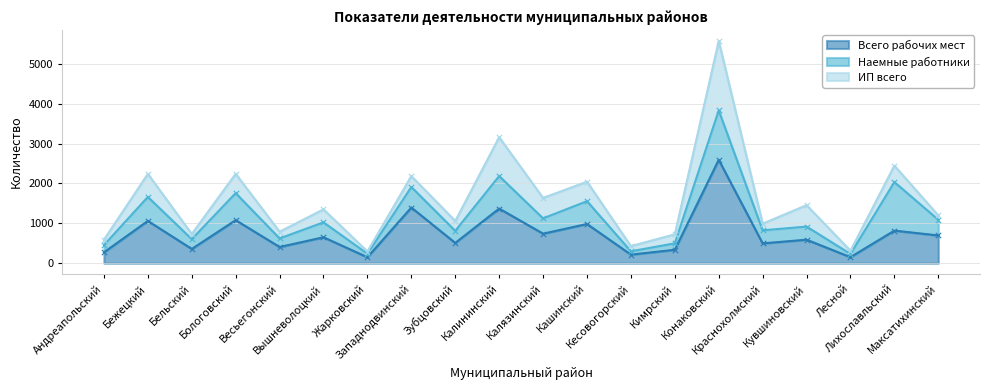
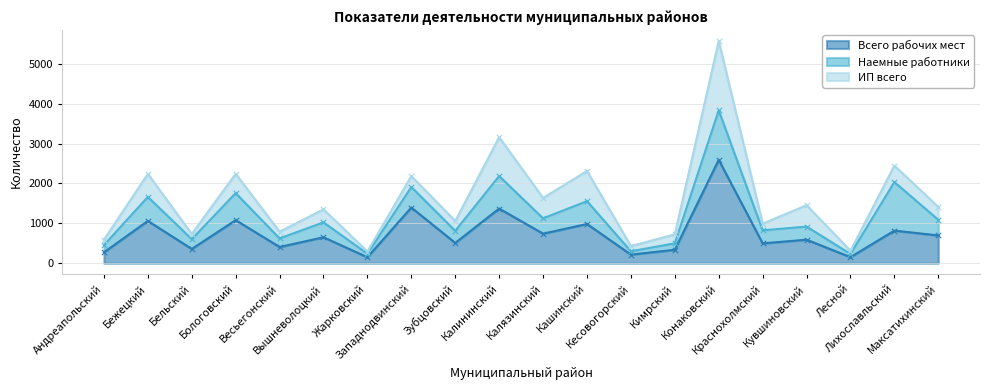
  {
    "Всего рабочих мест": {
      "Андреапольский": 300,
      "Бежецкий": 1100,
      "Бельский": 400,
      "Бологовский": 1100,
      "Весьегонский": 400,
      "Вышневолоцкий": 700,
      "Жарковский": 200,
      "Западнодвинский": 1400,
      "Зубцовский": 500,
      "Калининский": 1400,
      "Калязинский": 700,
      "Кашинский": 1000,
      "Кесовогорский": 200,
      "Кимрский": 300,
      "Конаковский": 2600,
      "Краснохолмский": 500,
      "Кувшиновский": 600,
      "Лесной": 200,
      "Лихославльский": 800,
      "Максатихинский": 700
    },
    "Наемные работники": {
      "Андреапольский": 200,
      "Бежецкий": 600,
      "Бельский": 200,
      "Бологовский": 700,
      "Весьегонский": 200,
      "Вышневолоцкий": 400,
      "Западнодвинский": 500,
      "Зубцовский": 300,
      "Калининский": 800,
      "Калязинский": 400,
      "Кашинский": 600,
      "Кесовогорский": 100,
      "Кимрский": 200,
      "Конаковский": 1200,
      "Краснохолмский": 300,
      "Кувшиновский": 300,
      "Лесной": 100,
      "Лихославльский": 1200,
      "Максатихинский": 400
    },
    "ИП всего": {
      "Андреапольский": 100,
      "Бежецкий": 600,
      "Бельский": 100,
      "Бологовский": 500,
      "Весьегонский": 200,
      "Вышневолоцкий": 300,
      "Западнодвинский": 300,
      "Зубцовский": 200,
      "Калининский": 1000,
      "Калязинский": 500,
-     "Кашинский": 500,
+     "Кашинский": 800,
      "Кесовогорский": 100,
      "Кимрский": 200,
      "Конаковский": 1700,
      "Краснохолмский": 200,
      "Кувшиновский": 500,
      "Лесной": 100,
      "Лихославльский": 400,
-     "Максатихинский": 100
+     "Максатихинский": 300
    }
  }
